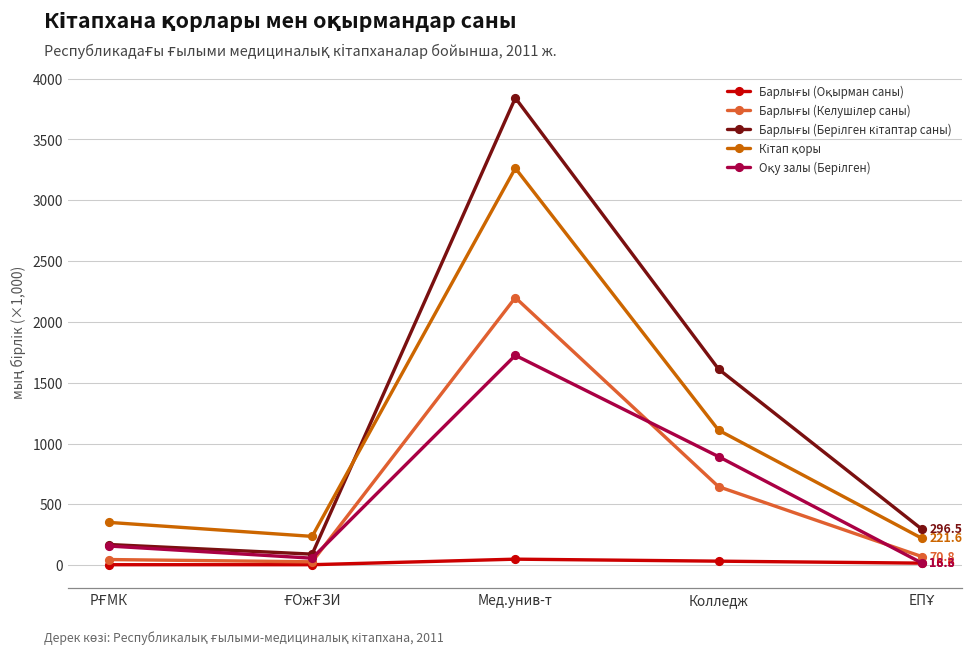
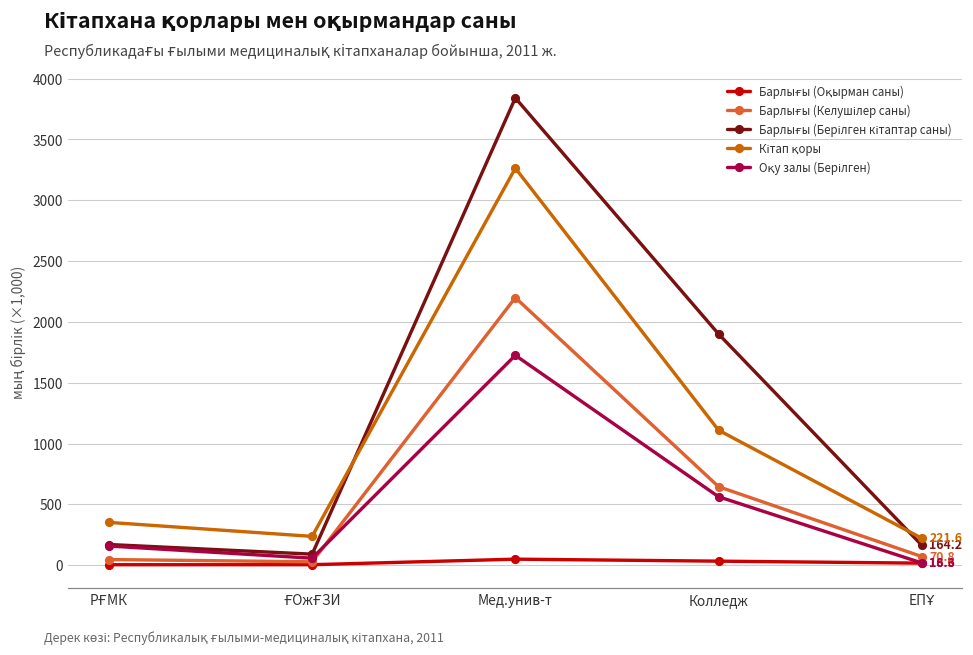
  {
    "Барлығы (Оқырман саны)": {
      "РҒМК": 0,
      "ҒОжҒЗИ": 0,
      "Мед.унив-т": 50,
      "Колледж": 30
    },
    "Барлығы (Берілген кітаптар саны)": {
-     "Колледж": 1610,
-     "ЕПҰ": 296.5
+     "Колледж": 1900,
+     "ЕПҰ": 164.2
    },
    "Оқу залы (Берілген)": {
      "ҒОжҒЗИ": 60,
      "Мед.унив-т": 1730,
-     "Колледж": 890
+     "Колледж": 560
    }
  }
